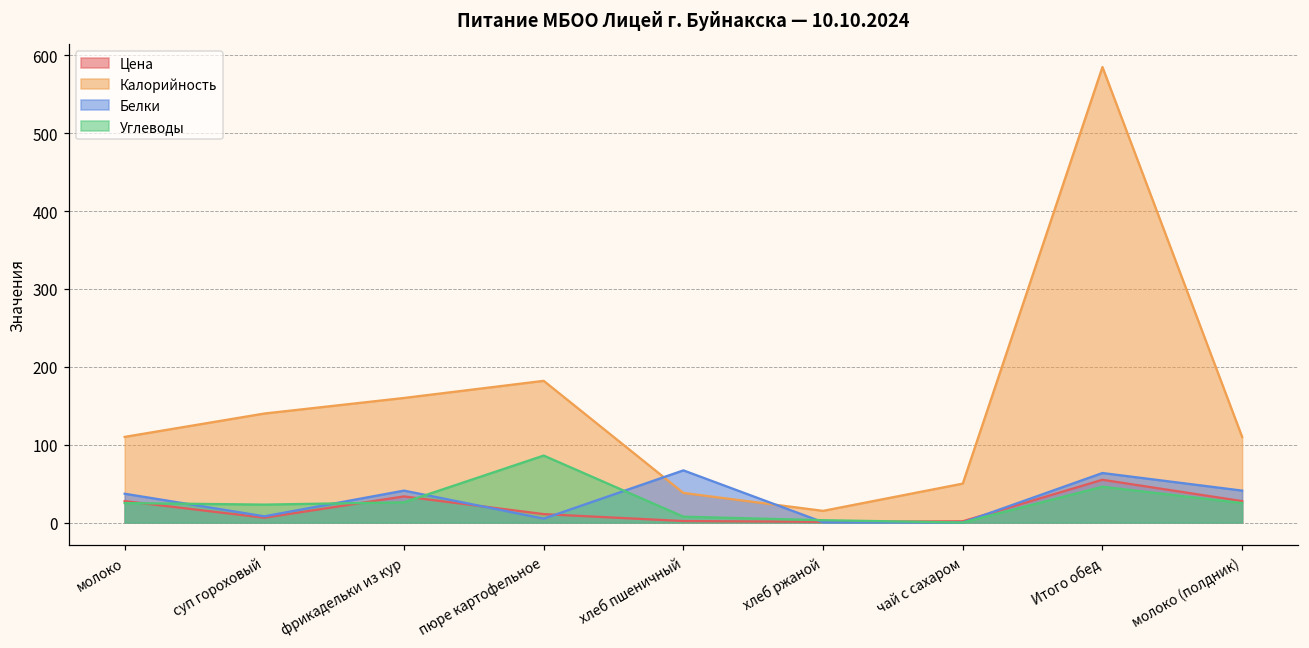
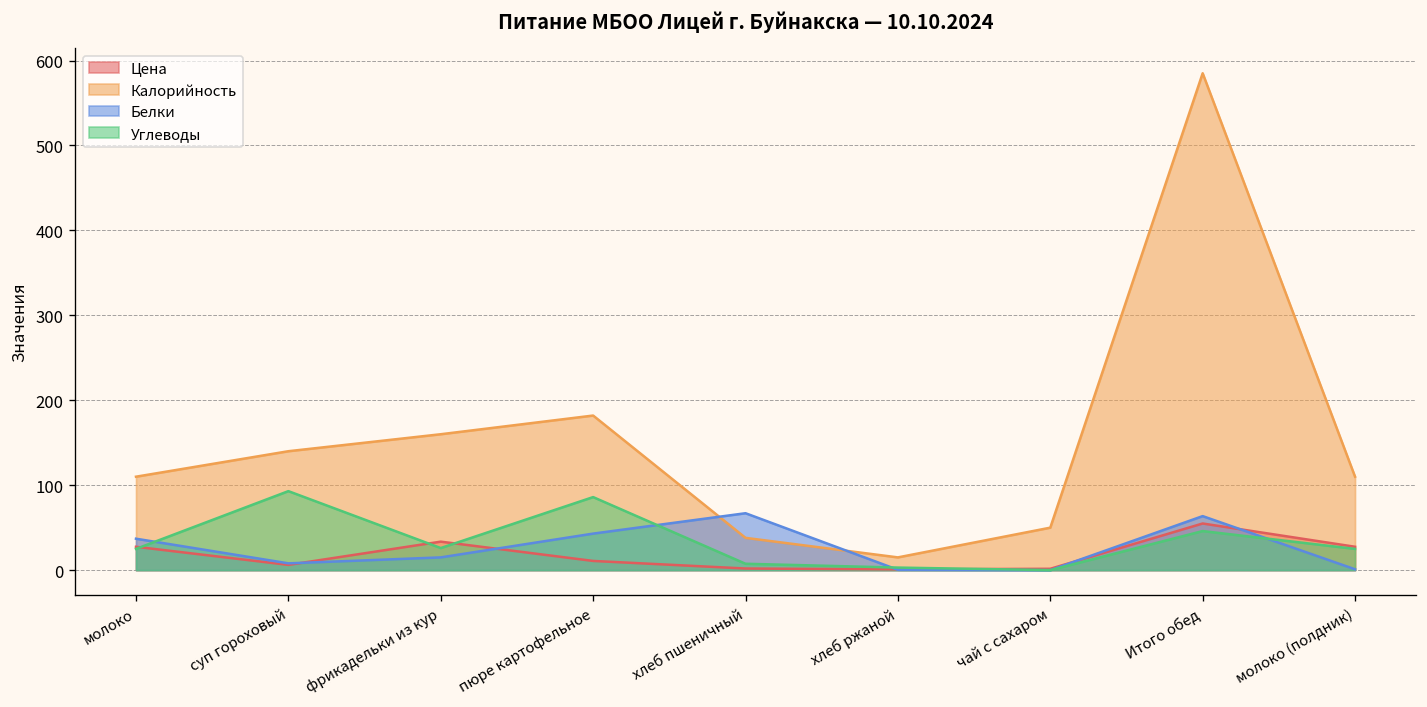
  {
    "Белки": {
      "молоко": 40,
-     "фрикадельки из кур": 40,
-     "пюре картофельное": 10,
+     "фрикадельки из кур": 20,
+     "пюре картофельное": 40,
      "хлеб пшеничный": 70,
      "Итого обед": 60,
-     "молоко (полдник)": 40
+     "молоко (полдник)": 0
    },
    "Углеводы": {
-     "суп гороховый": 20,
+     "суп гороховый": 90,
      "фрикадельки из кур": 30,
      "пюре картофельное": 90,
      "хлеб пшеничный": 10,
      "Итого обед": 50
    }
  }
